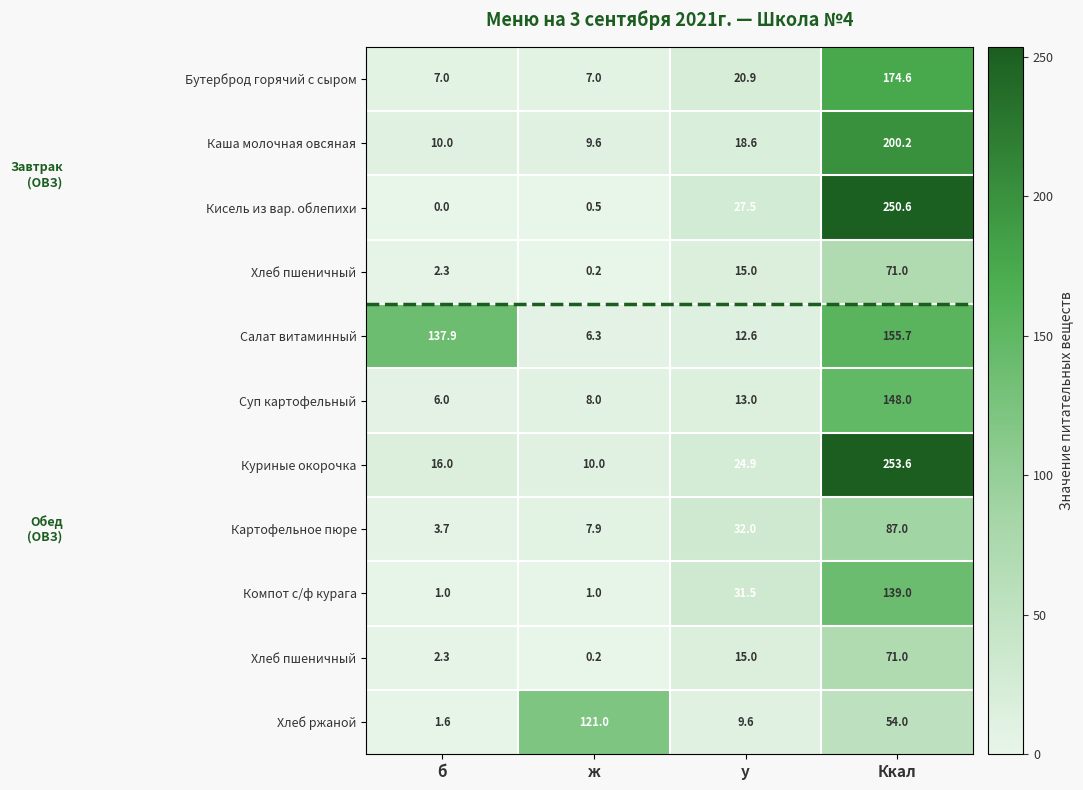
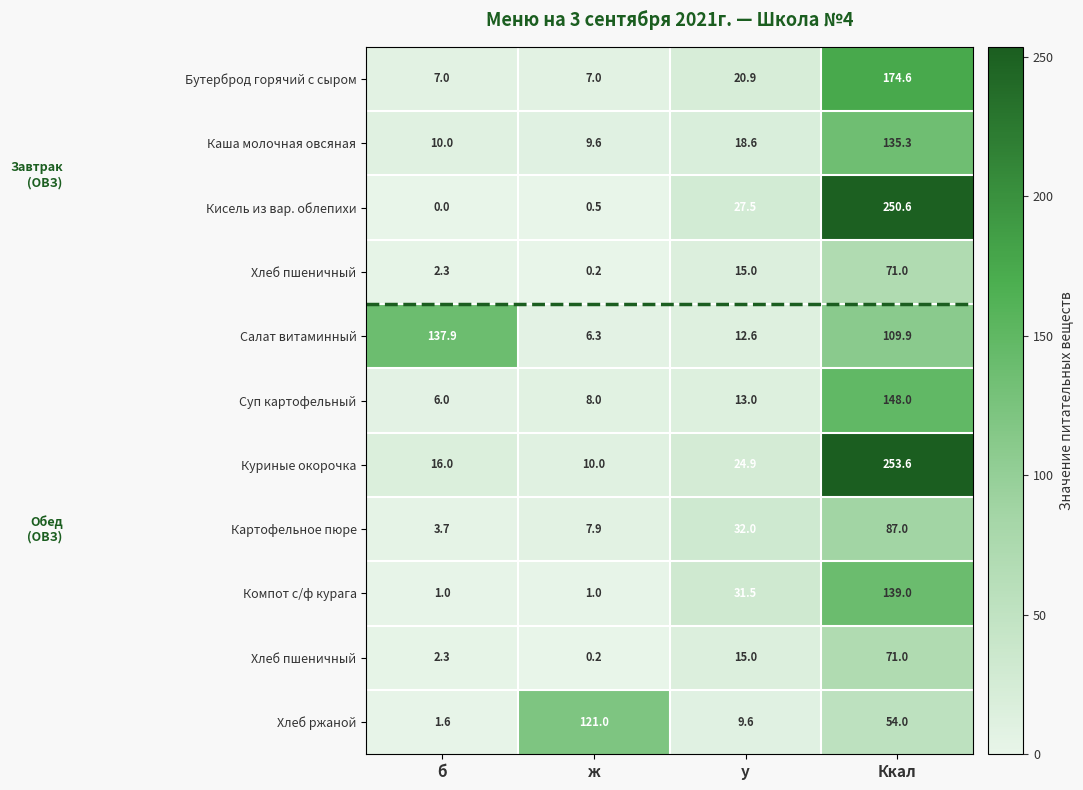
  {
    "Бутерброд горячий с сыром": {
      "б": 7.0,
      "ж": 7.0,
      "у": 20.9,
      "Ккал": 174.6
    },
    "Каша молочная овсяная": {
      "б": 10.0,
      "ж": 9.6,
      "у": 18.6,
-     "Ккал": 200.2
+     "Ккал": 135.3
    },
    "Кисель из вар. облепихи": {
      "б": 0.0,
      "ж": 0.5,
      "Ккал": 250.6
    },
    "Салат витаминный": {
      "б": 137.9,
      "ж": 6.3,
      "у": 12.6,
-     "Ккал": 155.7
+     "Ккал": 109.9
    },
    "Суп картофельный": {
      "б": 6.0,
      "ж": 8.0,
      "у": 13.0,
      "Ккал": 148.0
    },
    "Куриные окорочка": {
      "б": 16.0,
      "ж": 10.0,
      "Ккал": 253.6
    },
    "Картофельное пюре": {
      "б": 3.7,
      "ж": 7.9,
      "у": 32.0,
      "Ккал": 87.0
    },
    "Компот с/ф курага": {
      "б": 1.0,
      "ж": 1.0,
      "у": 31.5,
      "Ккал": 139.0
    },
    "Хлеб ржаной": {
      "б": 1.6,
      "ж": 121.0,
      "у": 9.6,
      "Ккал": 54.0
    }
  }
